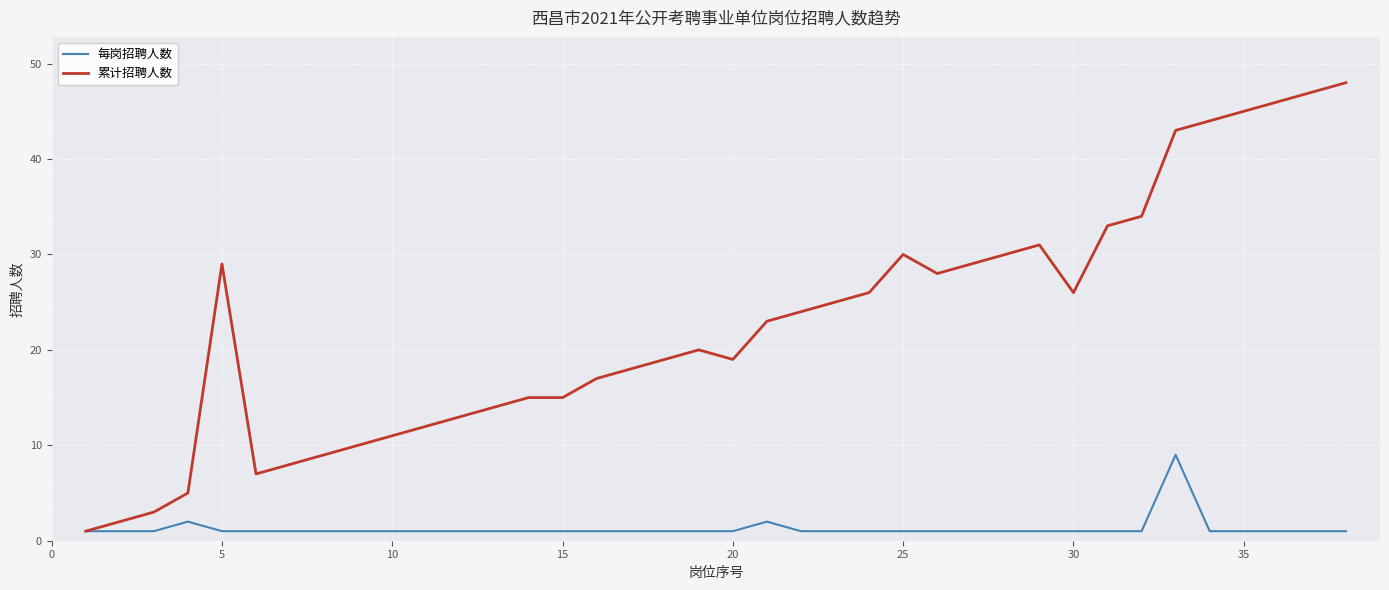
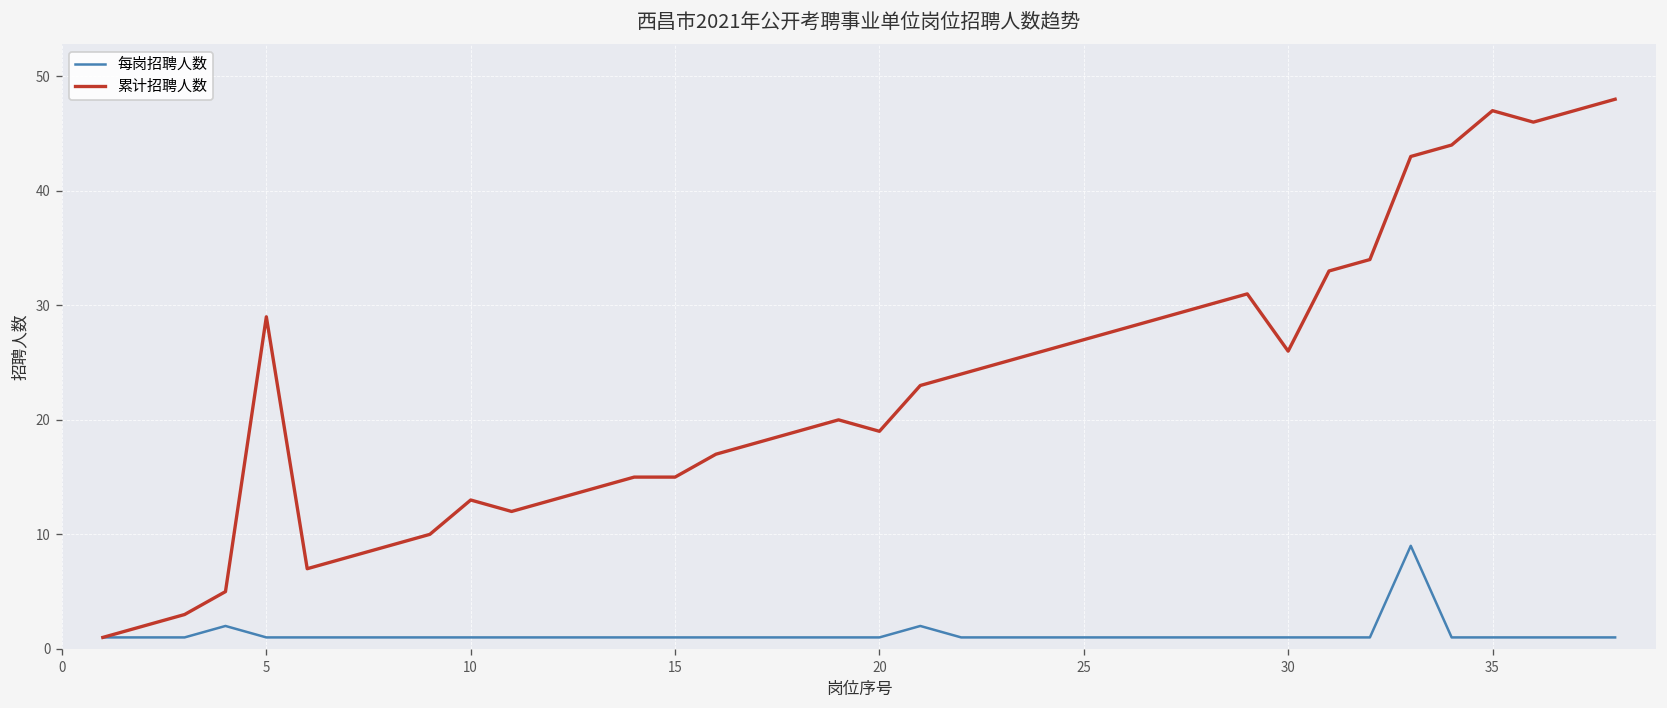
  {
    "每岗招聘人数": {
      "5": 1,
      "10": 1,
      "15": 1,
      "20": 1,
      "25": 1,
      "30": 1,
      "35": 1
    },
    "累计招聘人数": {
      "5": 29,
-     "10": 11,
+     "10": 13,
      "15": 15,
      "20": 19,
-     "25": 30,
+     "25": 27,
      "30": 26,
-     "35": 45
+     "35": 47
    }
  }
